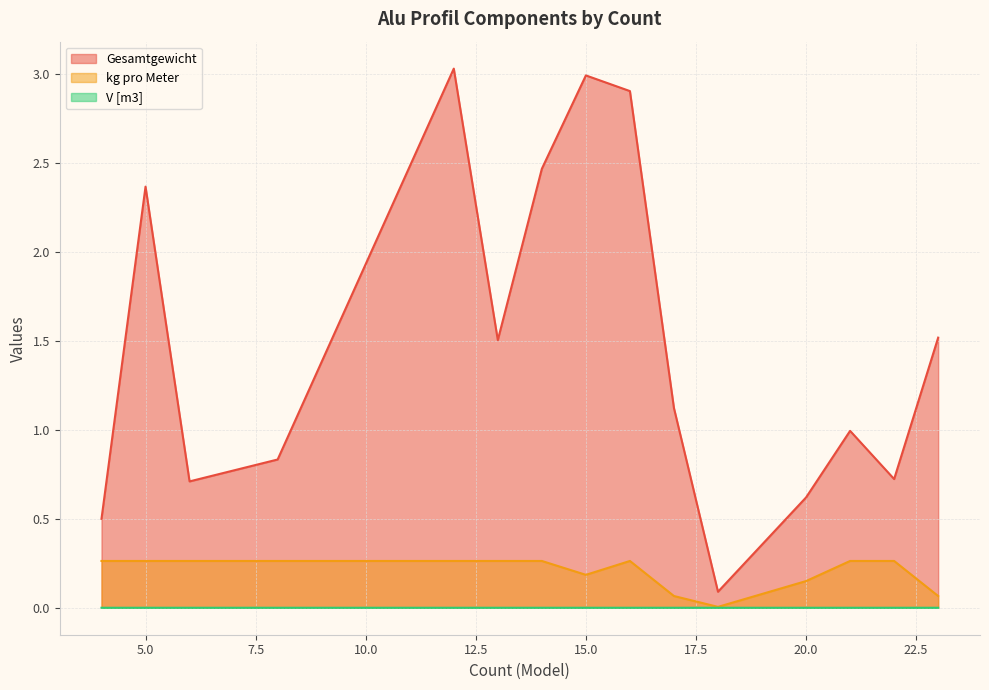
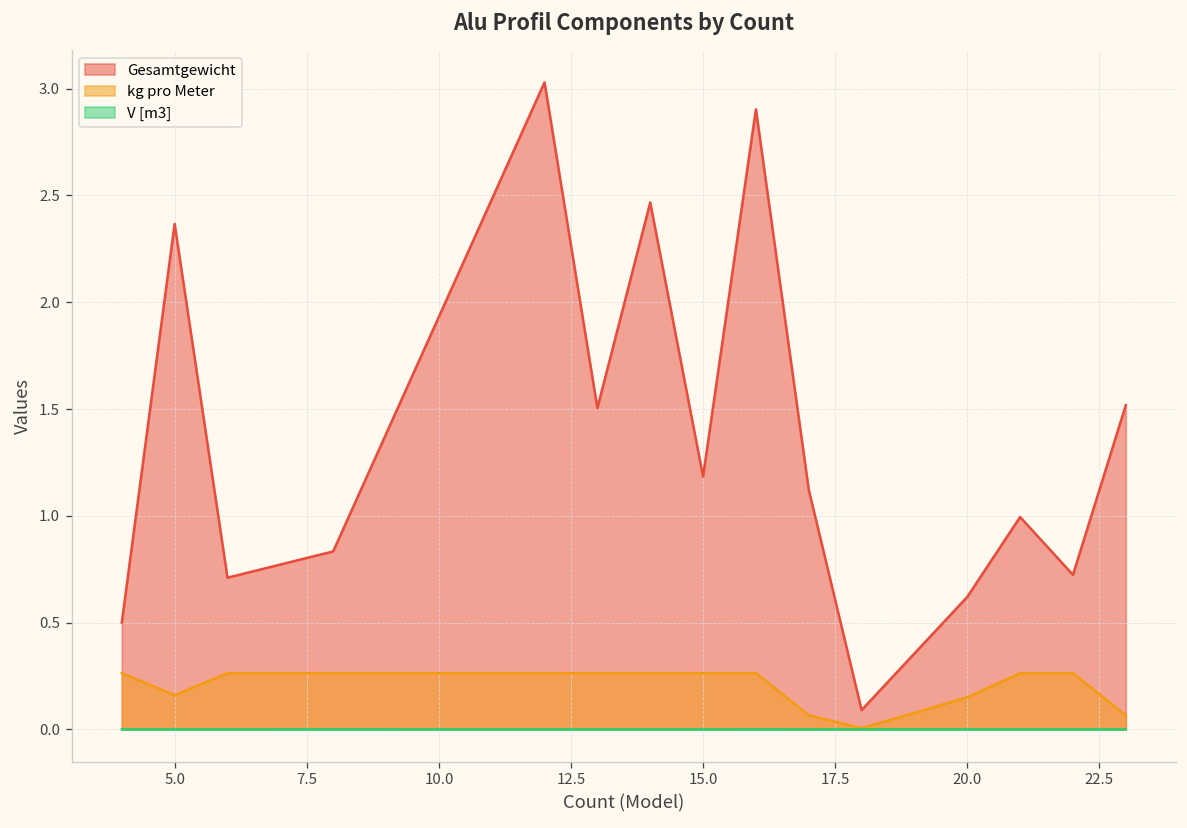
  {
    "Gesamtgewicht": {
      "5.0": 2.37,
-     "15.0": 2.99,
+     "15.0": 1.18,
      "20.0": 0.62
    },
    "kg pro Meter": {
-     "5.0": 0.26,
-     "15.0": 0.19,
+     "5.0": 0.16,
+     "15.0": 0.26,
      "20.0": 0.15
    },
    "V [m3]": {
      "5.0": 0.00,
      "15.0": 0.00,
      "20.0": 0.00
    }
  }
